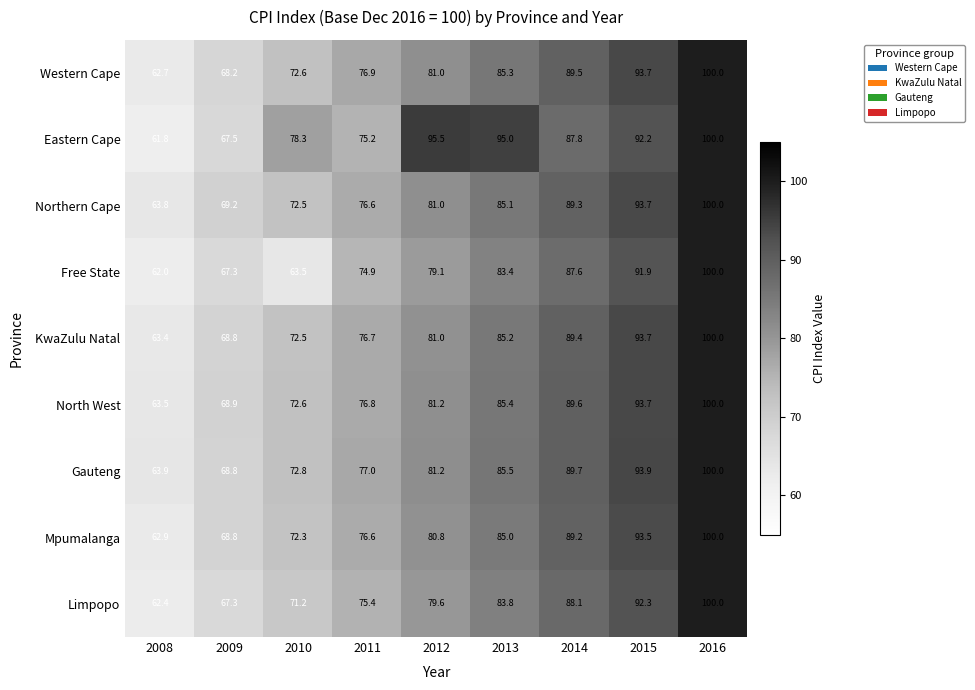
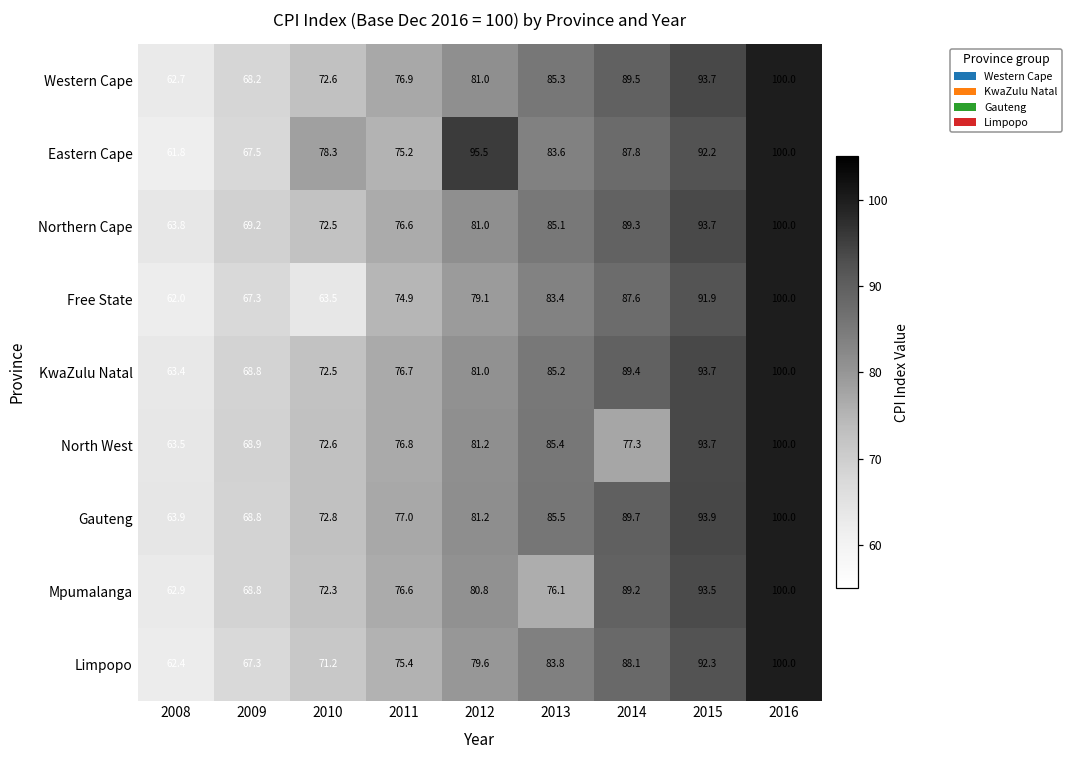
  {
    "Western Cape": {
      "2010": 72.6,
      "2011": 76.9,
      "2012": 81.0,
      "2013": 85.3,
      "2014": 89.5,
      "2015": 93.7
    },
    "Eastern Cape": {
      "2010": 78.3,
      "2011": 75.2,
      "2012": 95.5,
-     "2013": 95.0,
+     "2013": 83.6,
      "2014": 87.8,
      "2015": 92.2
    },
    "Northern Cape": {
      "2010": 72.5,
      "2011": 76.6,
      "2012": 81.0,
      "2013": 85.1,
      "2014": 89.3,
      "2015": 93.7
    },
    "Free State": {
      "2011": 74.9,
      "2012": 79.1,
      "2013": 83.4,
      "2014": 87.6,
      "2015": 91.9
    },
    "KwaZulu Natal": {
      "2010": 72.5,
      "2011": 76.7,
      "2012": 81.0,
      "2013": 85.2,
      "2014": 89.4,
      "2015": 93.7
    },
    "North West": {
      "2010": 72.6,
      "2011": 76.8,
      "2012": 81.2,
      "2013": 85.4,
-     "2014": 89.6,
+     "2014": 77.3,
      "2015": 93.7
    },
    "Gauteng": {
      "2010": 72.8,
      "2011": 77.0,
      "2012": 81.2,
      "2013": 85.5,
      "2014": 89.7,
      "2015": 93.9
    },
    "Mpumalanga": {
      "2010": 72.3,
      "2011": 76.6,
      "2012": 80.8,
-     "2013": 85.0,
+     "2013": 76.1,
      "2014": 89.2,
      "2015": 93.5
    },
    "Limpopo": {
      "2010": 71.2,
      "2011": 75.4,
      "2012": 79.6,
      "2013": 83.8,
      "2014": 88.1,
      "2015": 92.3
    }
  }
